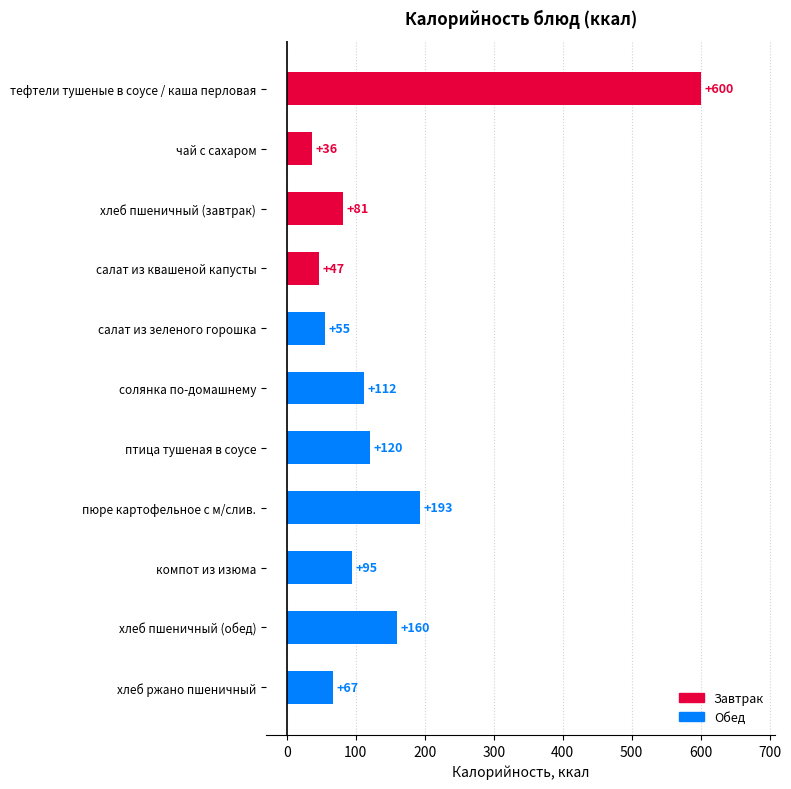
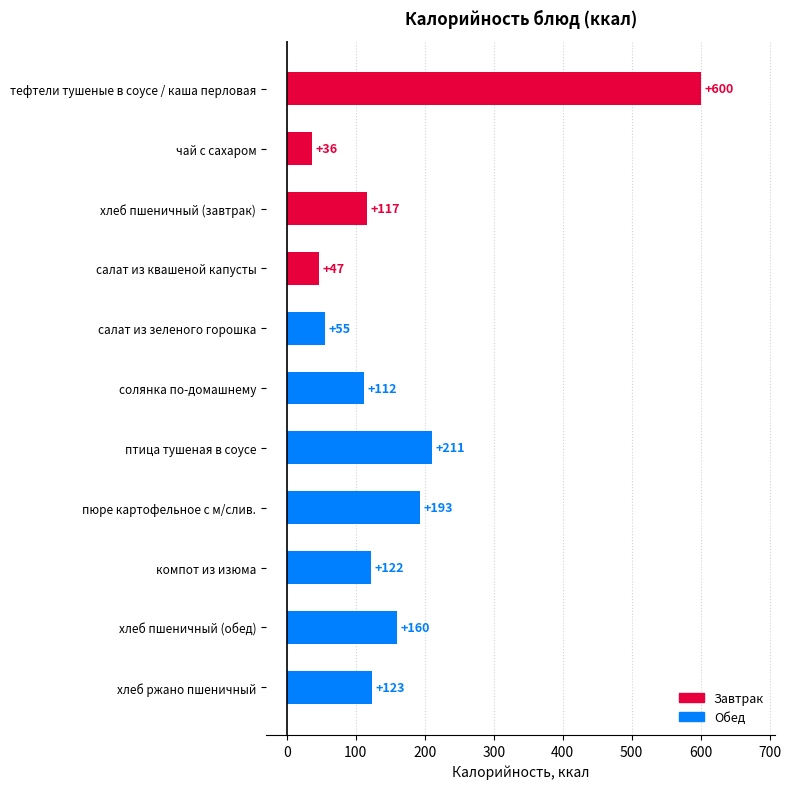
  {
    "тефтели тушеные в соусе / каша перловая": "+600",
    "чай с сахаром": "+36",
-   "хлеб пшеничный (завтрак)": "+81",
+   "хлеб пшеничный (завтрак)": "+117",
    "салат из квашеной капусты": "+47",
    "салат из зеленого горошка": "+55",
    "солянка по-домашнему": "+112",
-   "птица тушеная в соусе": "+120",
+   "птица тушеная в соусе": "+211",
    "пюре картофельное с м/слив.": "+193",
-   "компот из изюма": "+95",
+   "компот из изюма": "+122",
    "хлеб пшеничный (обед)": "+160",
-   "хлеб ржано пшеничный": "+67"
+   "хлеб ржано пшеничный": "+123"
  }
